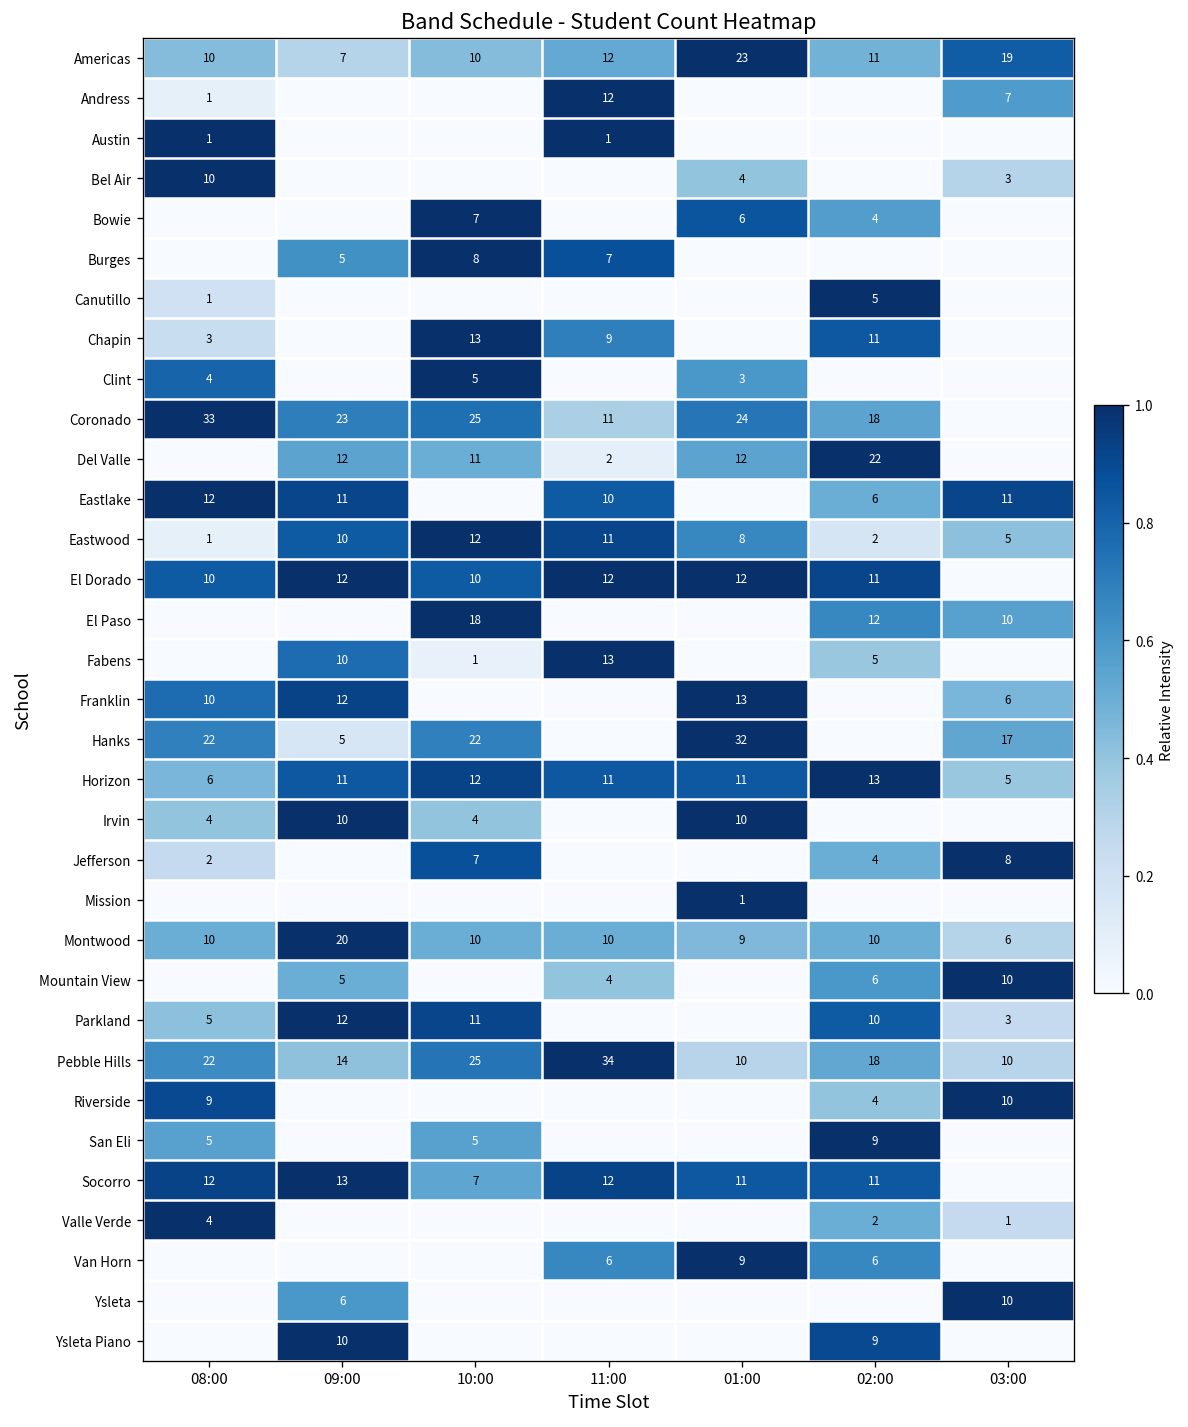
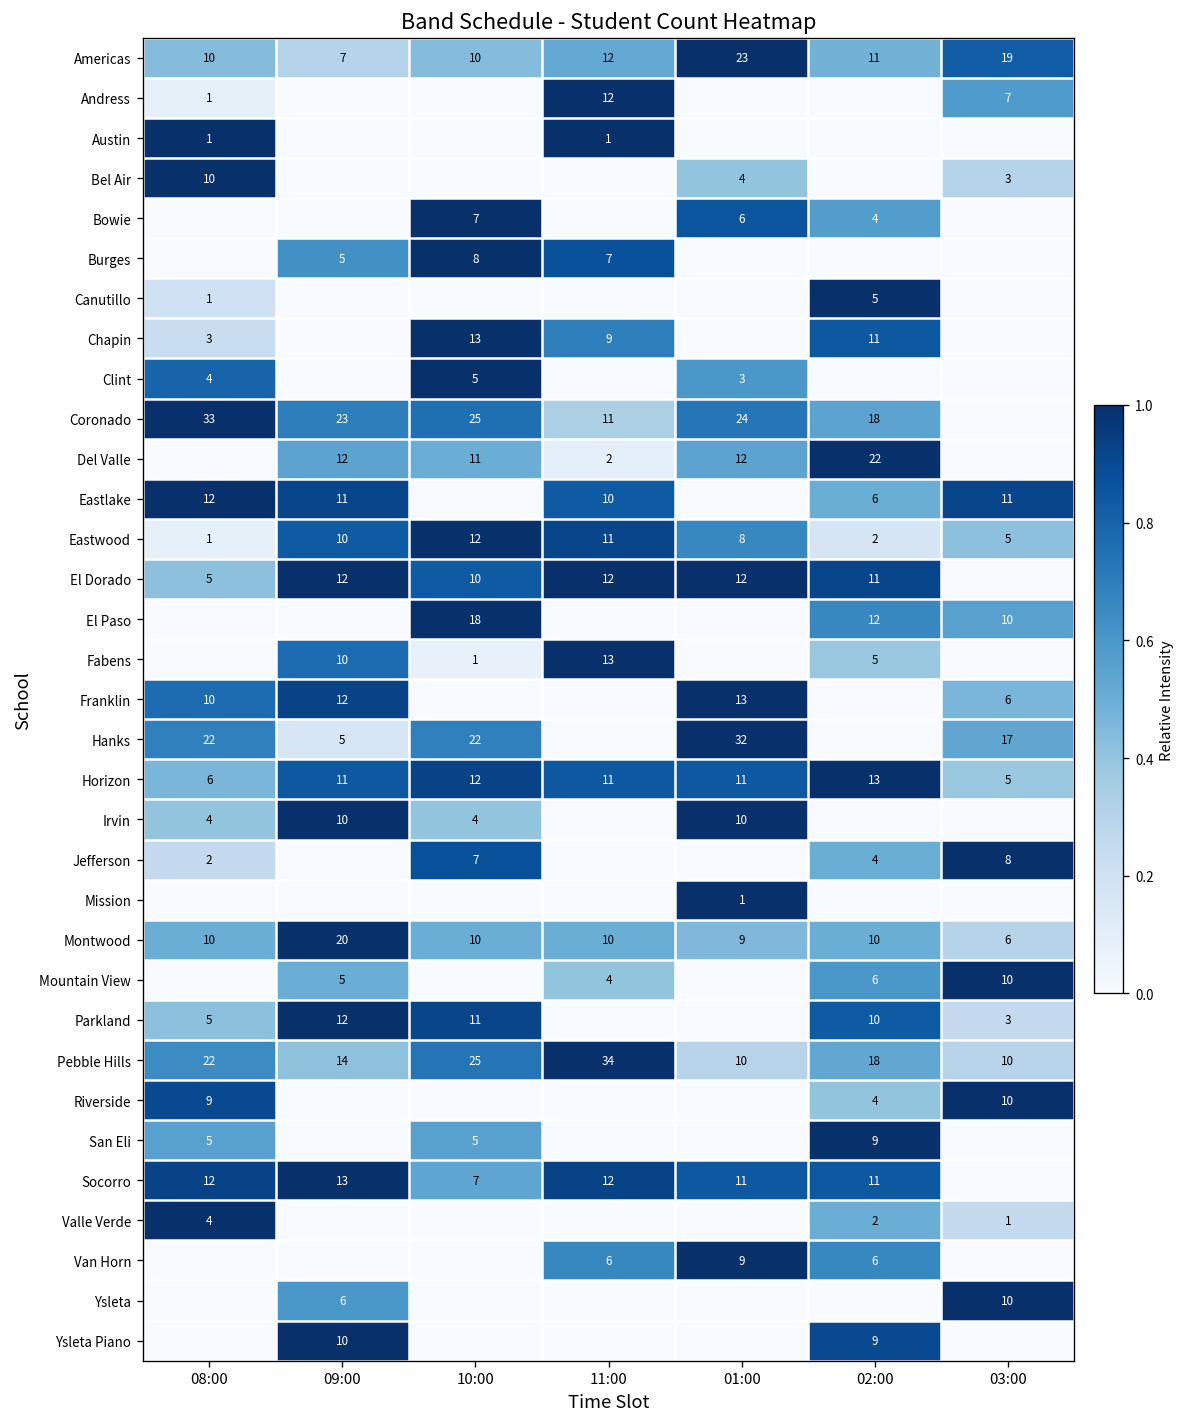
  {
    "Americas": {
      "08:00": 10,
      "09:00": 7,
      "10:00": 10,
      "11:00": 12,
      "01:00": 23,
      "02:00": 11,
      "03:00": 19
    },
    "Andress": {
      "08:00": 1,
      "11:00": 12,
      "03:00": 7
    },
    "Austin": {
      "08:00": 1,
      "11:00": 1
    },
    "Bel Air": {
      "08:00": 10,
      "01:00": 4,
      "03:00": 3
    },
    "Bowie": {
      "10:00": 7,
      "01:00": 6,
      "02:00": 4
    },
    "Burges": {
      "09:00": 5,
      "10:00": 8,
      "11:00": 7
    },
    "Canutillo": {
      "08:00": 1,
      "02:00": 5
    },
    "Chapin": {
      "08:00": 3,
      "10:00": 13,
      "11:00": 9,
      "02:00": 11
    },
    "Clint": {
      "08:00": 4,
      "10:00": 5,
      "01:00": 3
    },
    "Coronado": {
      "08:00": 33,
      "09:00": 23,
      "10:00": 25,
      "11:00": 11,
      "01:00": 24,
      "02:00": 18
    },
    "Del Valle": {
      "09:00": 12,
      "10:00": 11,
      "11:00": 2,
      "01:00": 12,
      "02:00": 22
    },
    "Eastlake": {
      "08:00": 12,
      "09:00": 11,
      "11:00": 10,
      "02:00": 6,
      "03:00": 11
    },
    "Eastwood": {
      "08:00": 1,
      "09:00": 10,
      "10:00": 12,
      "11:00": 11,
      "01:00": 8,
      "02:00": 2,
      "03:00": 5
    },
    "El Dorado": {
-     "08:00": 10,
+     "08:00": 5,
      "09:00": 12,
      "10:00": 10,
      "11:00": 12,
      "01:00": 12,
      "02:00": 11
    },
    "El Paso": {
      "10:00": 18,
      "02:00": 12,
      "03:00": 10
    },
    "Fabens": {
      "09:00": 10,
      "10:00": 1,
      "11:00": 13,
      "02:00": 5
    },
    "Franklin": {
      "08:00": 10,
      "09:00": 12,
      "01:00": 13,
      "03:00": 6
    },
    "Hanks": {
      "08:00": 22,
      "09:00": 5,
      "10:00": 22,
      "01:00": 32,
      "03:00": 17
    },
    "Horizon": {
      "08:00": 6,
      "09:00": 11,
      "10:00": 12,
      "11:00": 11,
      "01:00": 11,
      "02:00": 13,
      "03:00": 5
    },
    "Irvin": {
      "08:00": 4,
      "09:00": 10,
      "10:00": 4,
      "01:00": 10
    },
    "Jefferson": {
      "08:00": 2,
      "10:00": 7,
      "02:00": 4,
      "03:00": 8
    },
    "Mission": {
      "01:00": 1
    },
    "Montwood": {
      "08:00": 10,
      "09:00": 20,
      "10:00": 10,
      "11:00": 10,
      "01:00": 9,
      "02:00": 10,
      "03:00": 6
    },
    "Mountain View": {
      "09:00": 5,
      "11:00": 4,
      "02:00": 6,
      "03:00": 10
    },
    "Parkland": {
      "08:00": 5,
      "09:00": 12,
      "10:00": 11,
      "02:00": 10,
      "03:00": 3
    },
    "Pebble Hills": {
      "08:00": 22,
      "09:00": 14,
      "10:00": 25,
      "11:00": 34,
      "01:00": 10,
      "02:00": 18,
      "03:00": 10
    },
    "Riverside": {
      "08:00": 9,
      "02:00": 4,
      "03:00": 10
    },
    "San Eli": {
      "08:00": 5,
      "10:00": 5,
      "02:00": 9
    },
    "Socorro": {
      "08:00": 12,
      "09:00": 13,
      "10:00": 7,
      "11:00": 12,
      "01:00": 11,
      "02:00": 11
    },
    "Valle Verde": {
      "08:00": 4,
      "02:00": 2,
      "03:00": 1
    },
    "Van Horn": {
      "11:00": 6,
      "01:00": 9,
      "02:00": 6
    },
    "Ysleta": {
      "09:00": 6,
      "03:00": 10
    },
    "Ysleta Piano": {
      "09:00": 10,
      "02:00": 9
    }
  }
